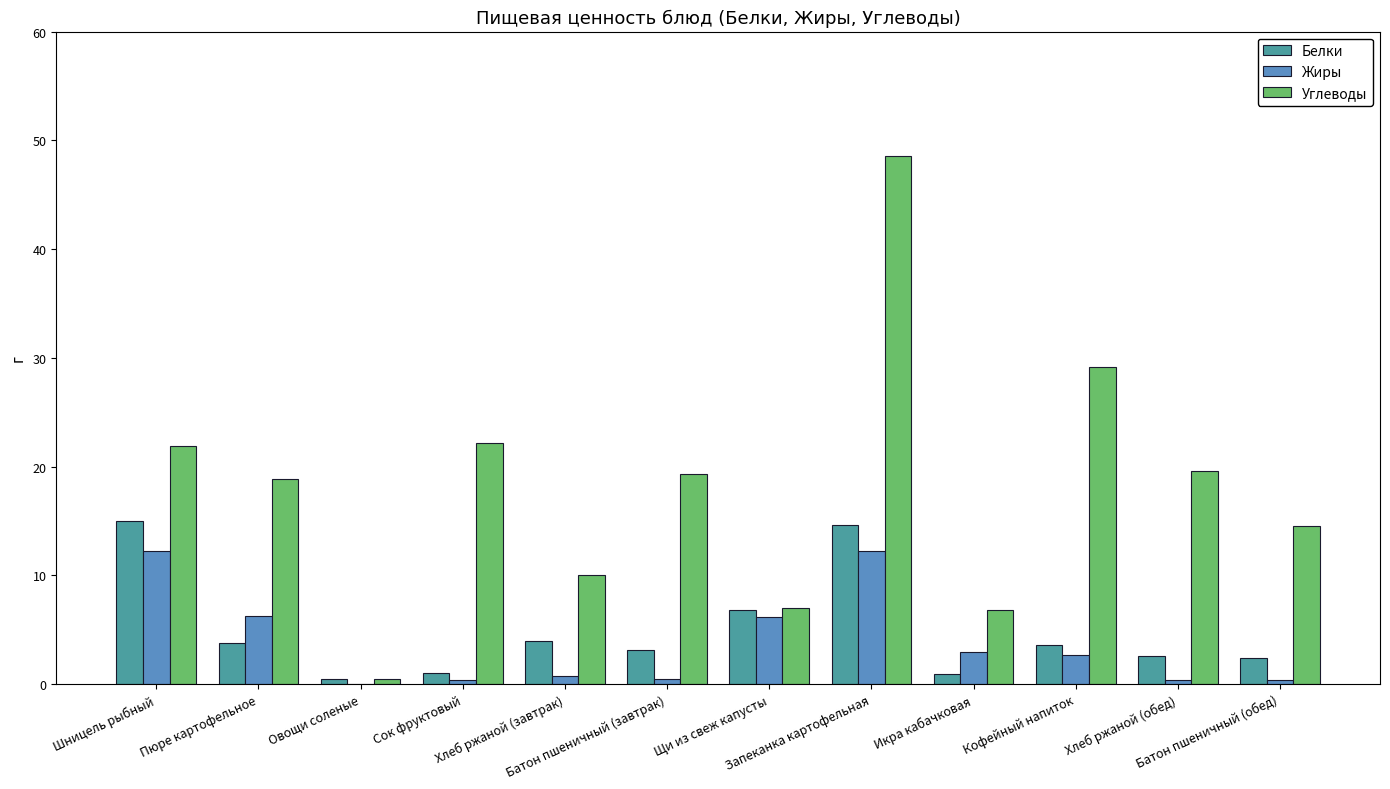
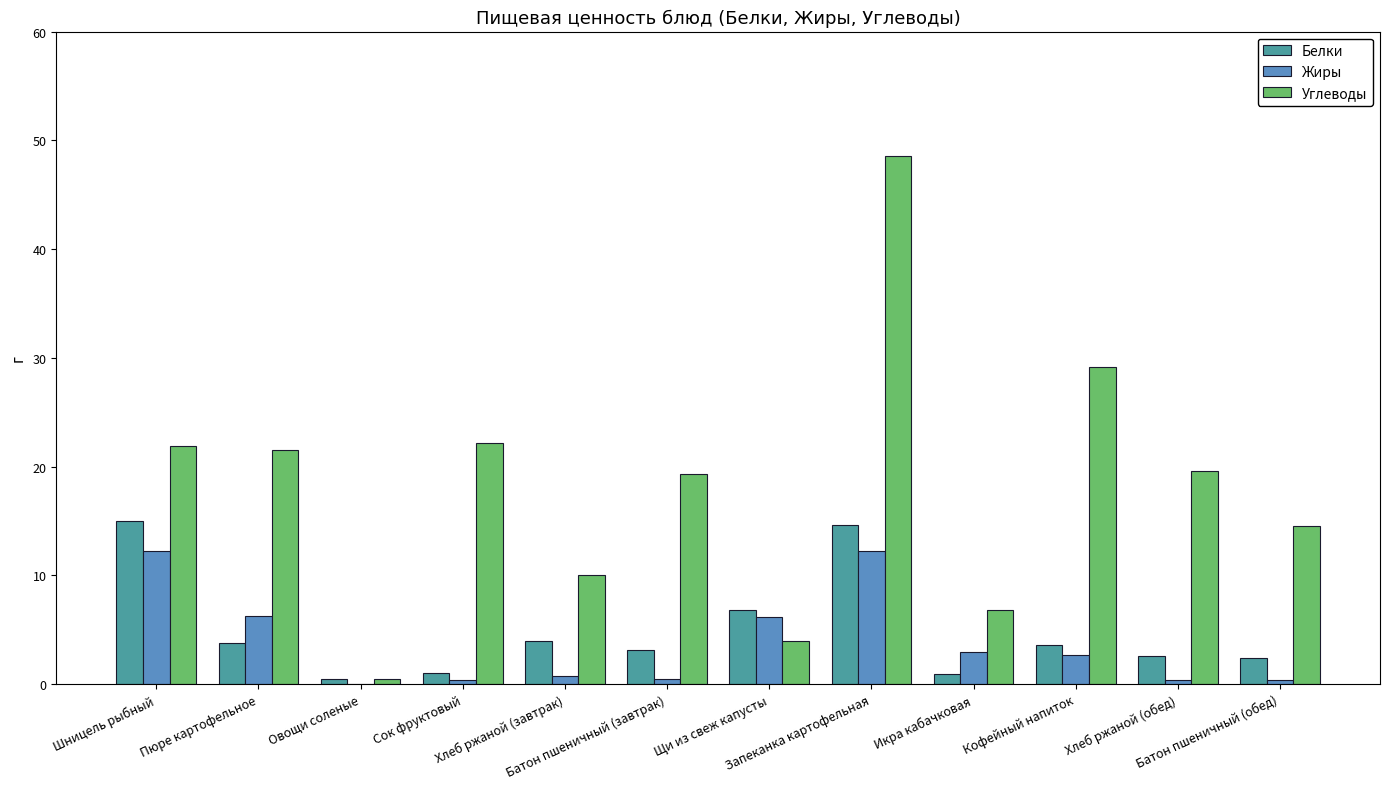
  {
    "Углеводы": {
      "Шницель рыбный": 21.9,
-     "Пюре картофельное": 18.9,
+     "Пюре картофельное": 21.5,
      "Овощи соленые": 0.5,
      "Сок фруктовый": 22.2,
      "Хлеб ржаной (завтрак)": 10.0,
      "Батон пшеничный (завтрак)": 19.3,
-     "Щи из свеж капусты": 7,
+     "Щи из свеж капусты": 4,
      "Запеканка картофельная": 48.6,
      "Икра кабачковая": 6.8,
      "Кофейный напиток": 29.2,
      "Хлеб ржаной (обед)": 19.6,
      "Батон пшеничный (обед)": 14.5
    }
  }
